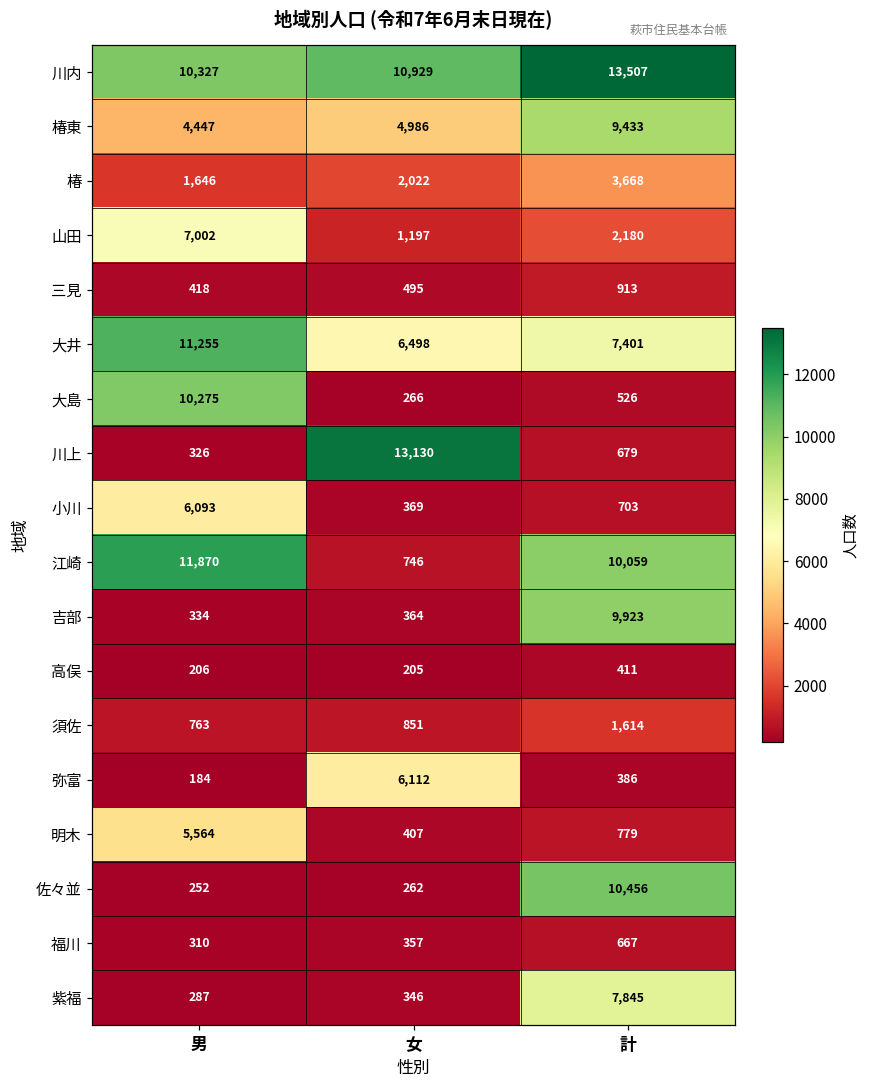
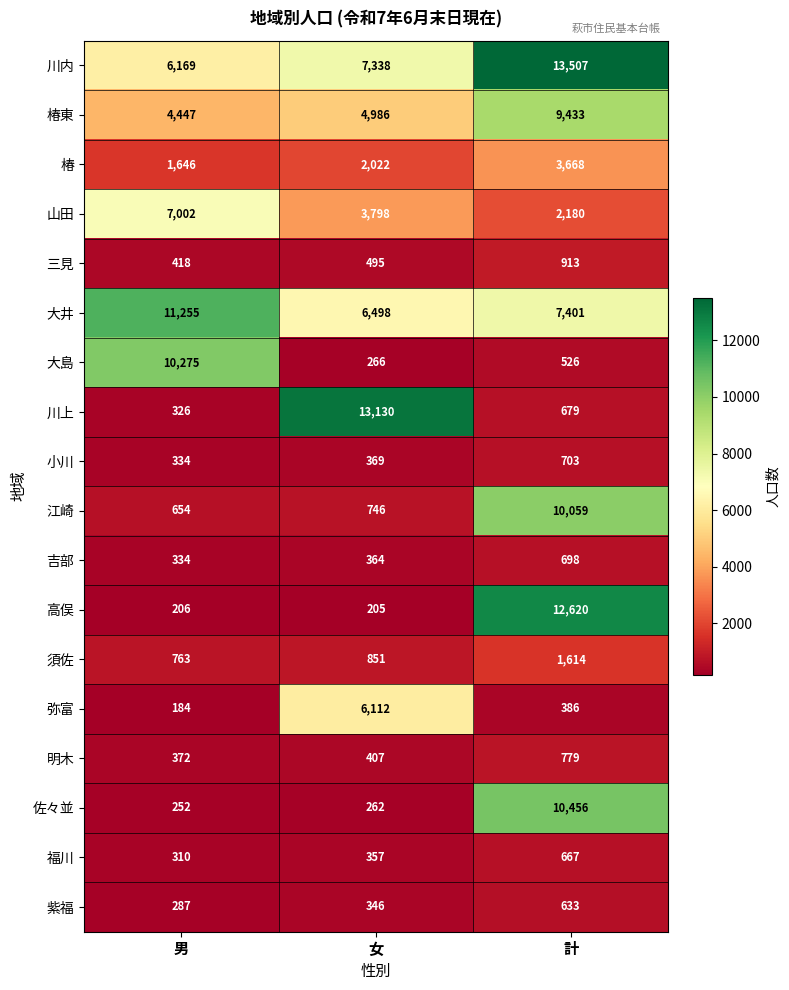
  {
    "川内": {
-     "男": "10,327",
-     "女": "10,929",
+     "男": "6,169",
+     "女": "7,338",
      "計": "13,507"
    },
    "椿東": {
      "男": "4,447",
      "女": "4,986",
      "計": "9,433"
    },
    "椿": {
      "男": "1,646",
      "女": "2,022",
      "計": "3,668"
    },
    "山田": {
      "男": "7,002",
-     "女": "1,197",
+     "女": "3,798",
      "計": "2,180"
    },
    "三見": {
      "男": "418",
      "女": "495",
      "計": "913"
    },
    "大井": {
      "男": "11,255",
      "女": "6,498",
      "計": "7,401"
    },
    "大島": {
      "男": "10,275",
      "女": "266",
      "計": "526"
    },
    "川上": {
      "男": "326",
      "女": "13,130",
      "計": "679"
    },
    "小川": {
-     "男": "6,093",
+     "男": "334",
      "女": "369",
      "計": "703"
    },
    "江崎": {
-     "男": "11,870",
+     "男": "654",
      "女": "746",
      "計": "10,059"
    },
    "吉部": {
      "男": "334",
      "女": "364",
-     "計": "9,923"
+     "計": "698"
    },
    "高俣": {
      "男": "206",
      "女": "205",
-     "計": "411"
+     "計": "12,620"
    },
    "須佐": {
      "男": "763",
      "女": "851",
      "計": "1,614"
    },
    "弥富": {
      "男": "184",
      "女": "6,112",
      "計": "386"
    },
    "明木": {
-     "男": "5,564",
+     "男": "372",
      "女": "407",
      "計": "779"
    },
    "佐々並": {
      "男": "252",
      "女": "262",
      "計": "10,456"
    },
    "福川": {
      "男": "310",
      "女": "357",
      "計": "667"
    },
    "紫福": {
      "男": "287",
      "女": "346",
-     "計": "7,845"
+     "計": "633"
    }
  }
